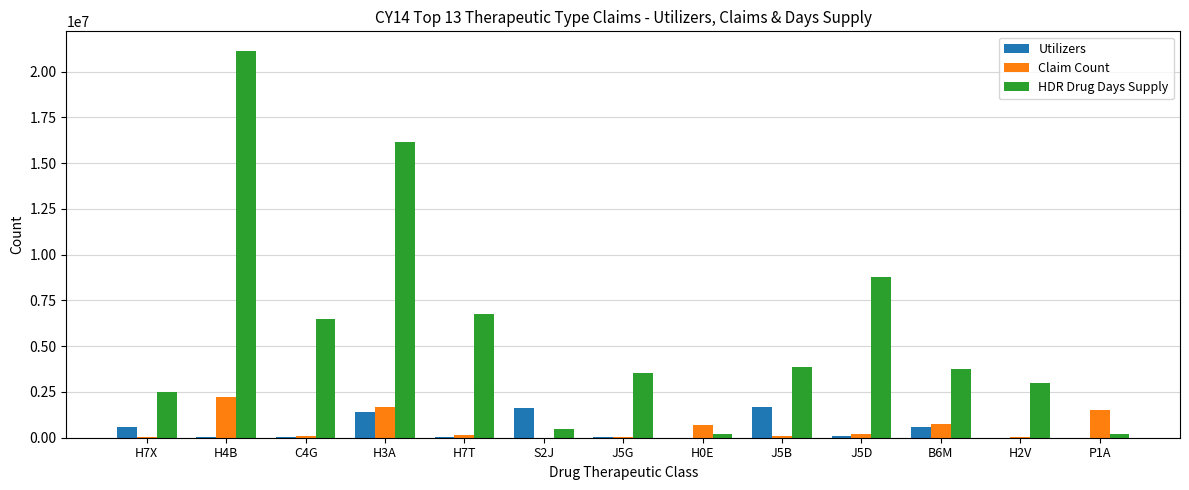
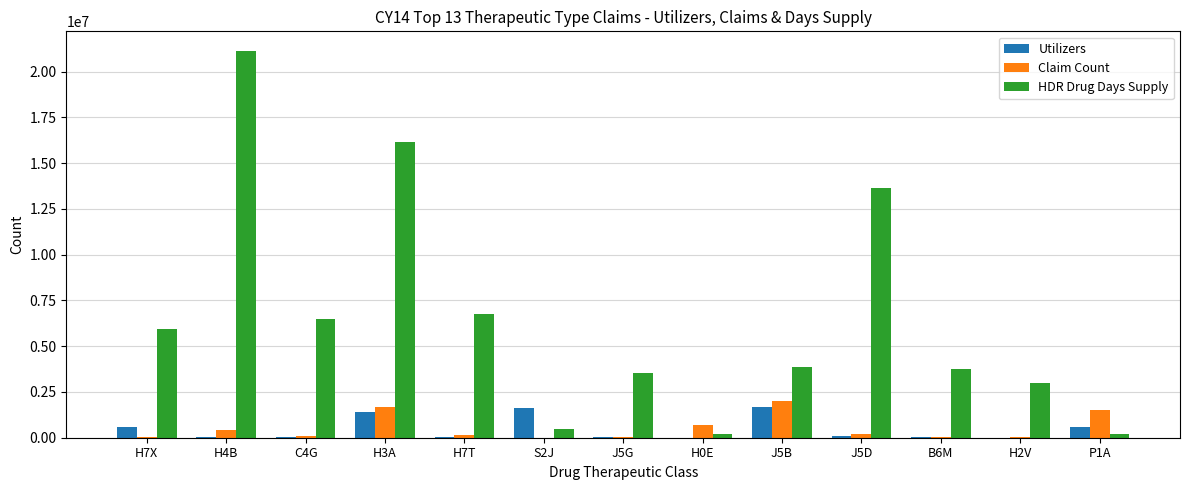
  {
    "Utilizers": {
      "H7X": 600000,
      "H3A": 1400000,
      "S2J": 1600000,
      "J5B": 1700000,
-     "B6M": 600000,
-     "P1A": 0
+     "B6M": 0,
+     "P1A": 600000
    },
    "Claim Count": {
-     "H4B": 2200000,
+     "H4B": 400000,
      "H3A": 1700000,
      "H7T": 100000,
      "H0E": 700000,
-     "J5B": 100000,
+     "J5B": 2000000,
      "J5D": 200000,
-     "B6M": 800000,
+     "B6M": 100000,
      "P1A": 1500000
    },
    "HDR Drug Days Supply": {
-     "H7X": 2500000,
+     "H7X": 5900000,
      "H4B": 21100000,
      "C4G": 6500000,
      "H3A": 16100000,
      "H7T": 6800000,
      "S2J": 500000,
      "J5G": 3500000,
      "H0E": 200000,
      "J5B": 3900000,
-     "J5D": 8800000,
+     "J5D": 13700000,
      "B6M": 3800000,
      "H2V": 3000000,
      "P1A": 200000
    }
  }
